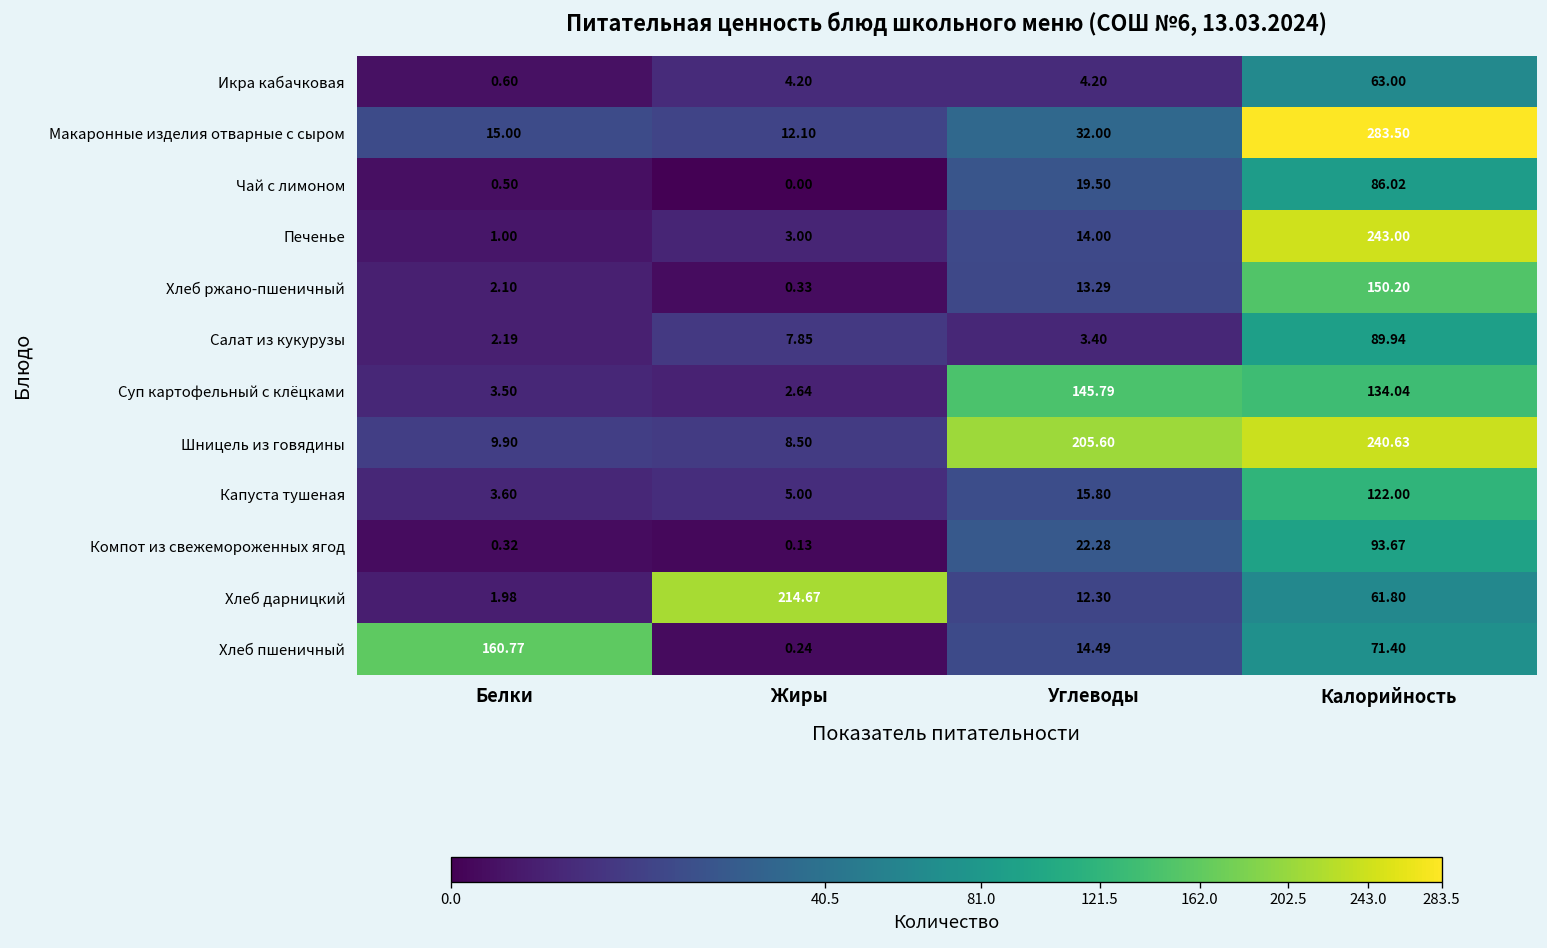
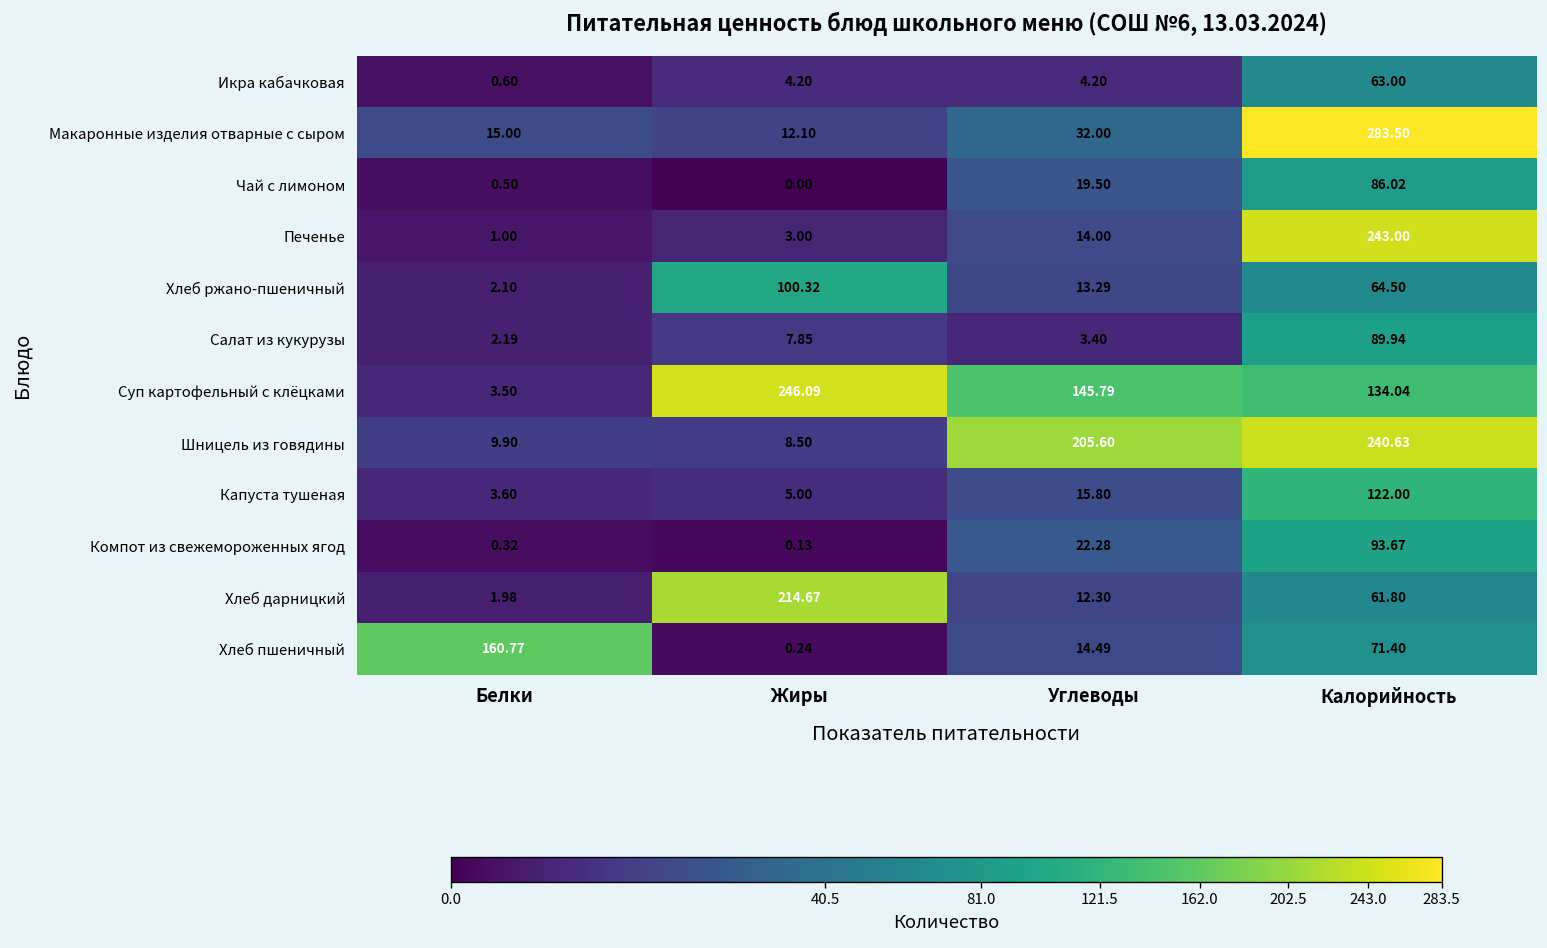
  {
    "Хлеб ржано-пшеничный": {
-     "Жиры": 0.33,
-     "Калорийность": 150.20
+     "Жиры": 100.32,
+     "Калорийность": 64.50
    },
    "Суп картофельный с клёцками": {
-     "Жиры": 2.64
+     "Жиры": 246.09
    }
  }
